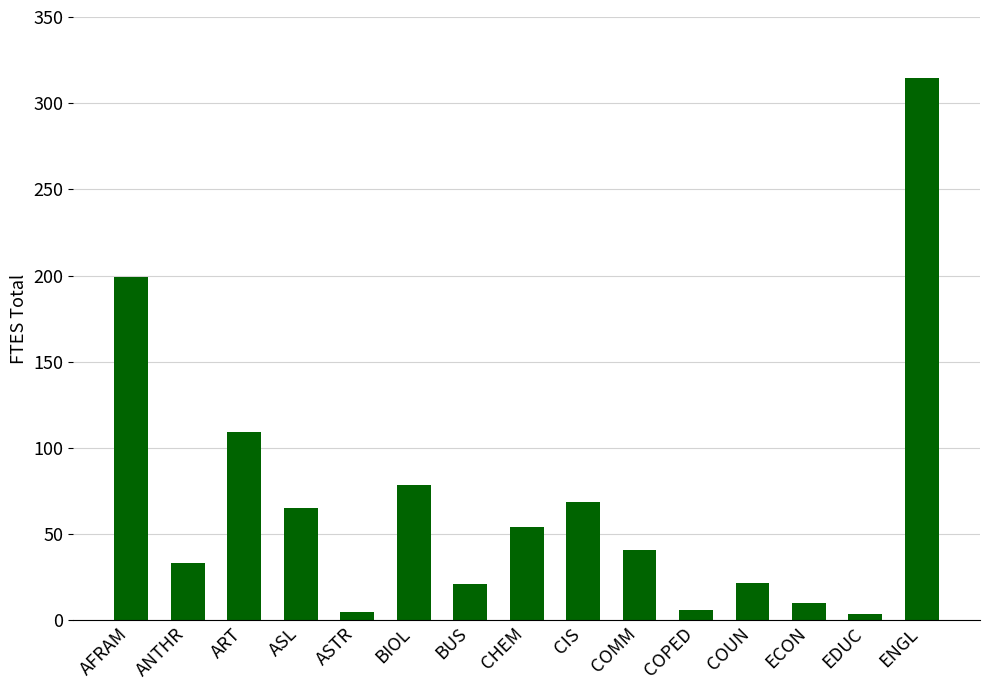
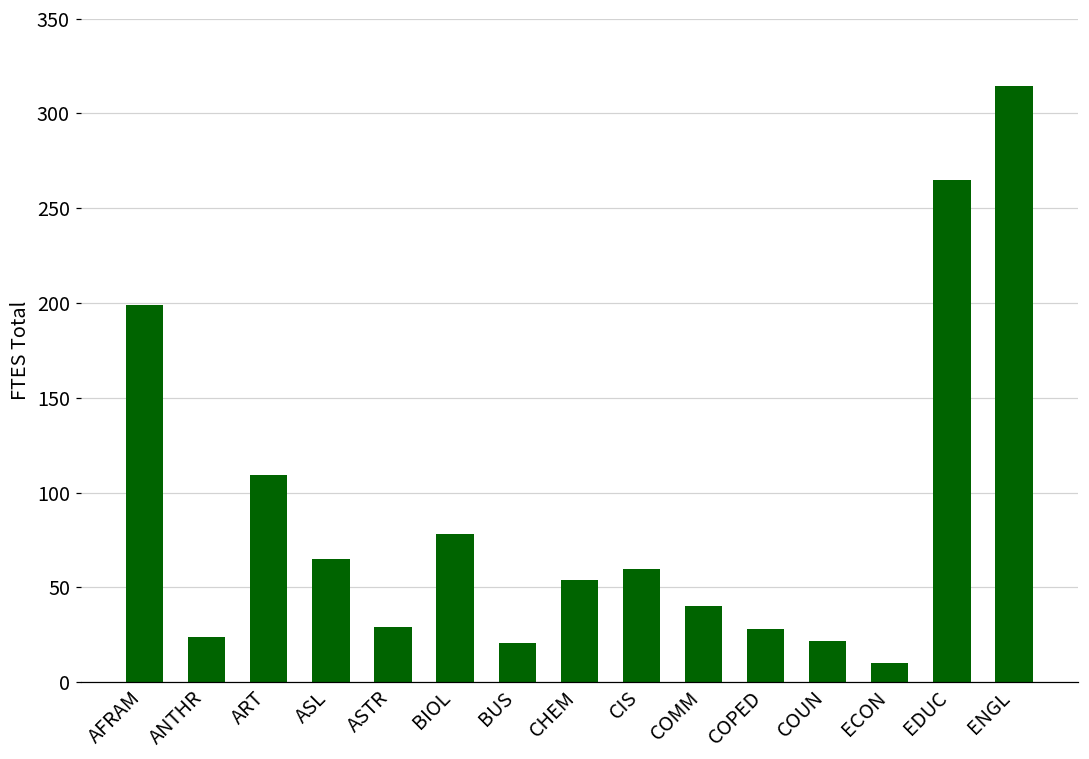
  {
    "AFRAM": 199,
-   "ANTHR": 33,
+   "ANTHR": 24,
    "ART": 109,
    "ASL": 65,
-   "ASTR": 5,
+   "ASTR": 29,
    "BIOL": 78,
    "BUS": 21,
    "CHEM": 54,
-   "CIS": 68,
+   "CIS": 60,
    "COMM": 40,
-   "COPED": 6,
+   "COPED": 28,
    "COUN": 22,
    "ECON": 10,
-   "EDUC": 4,
+   "EDUC": 265,
    "ENGL": 315
  }
